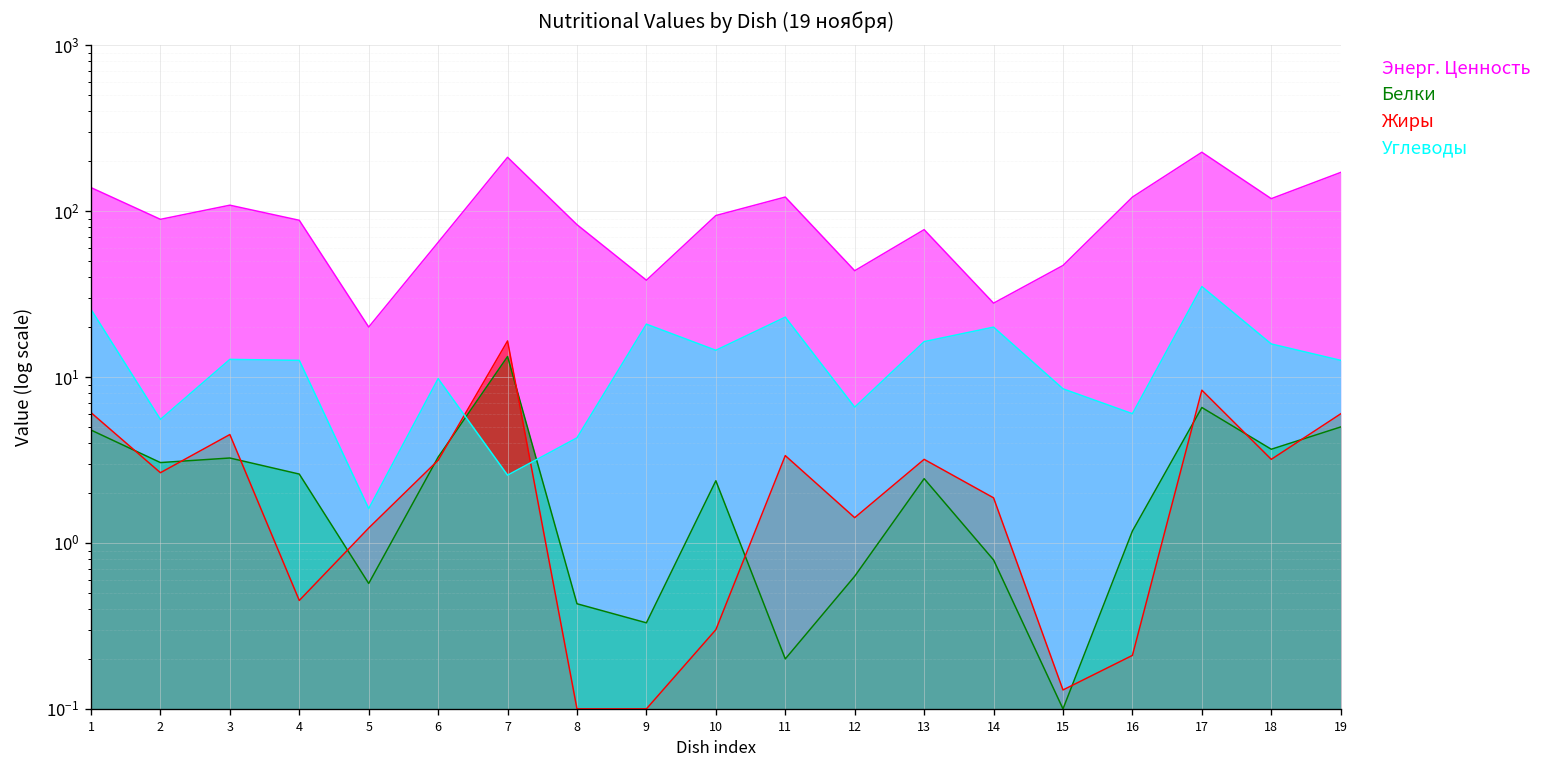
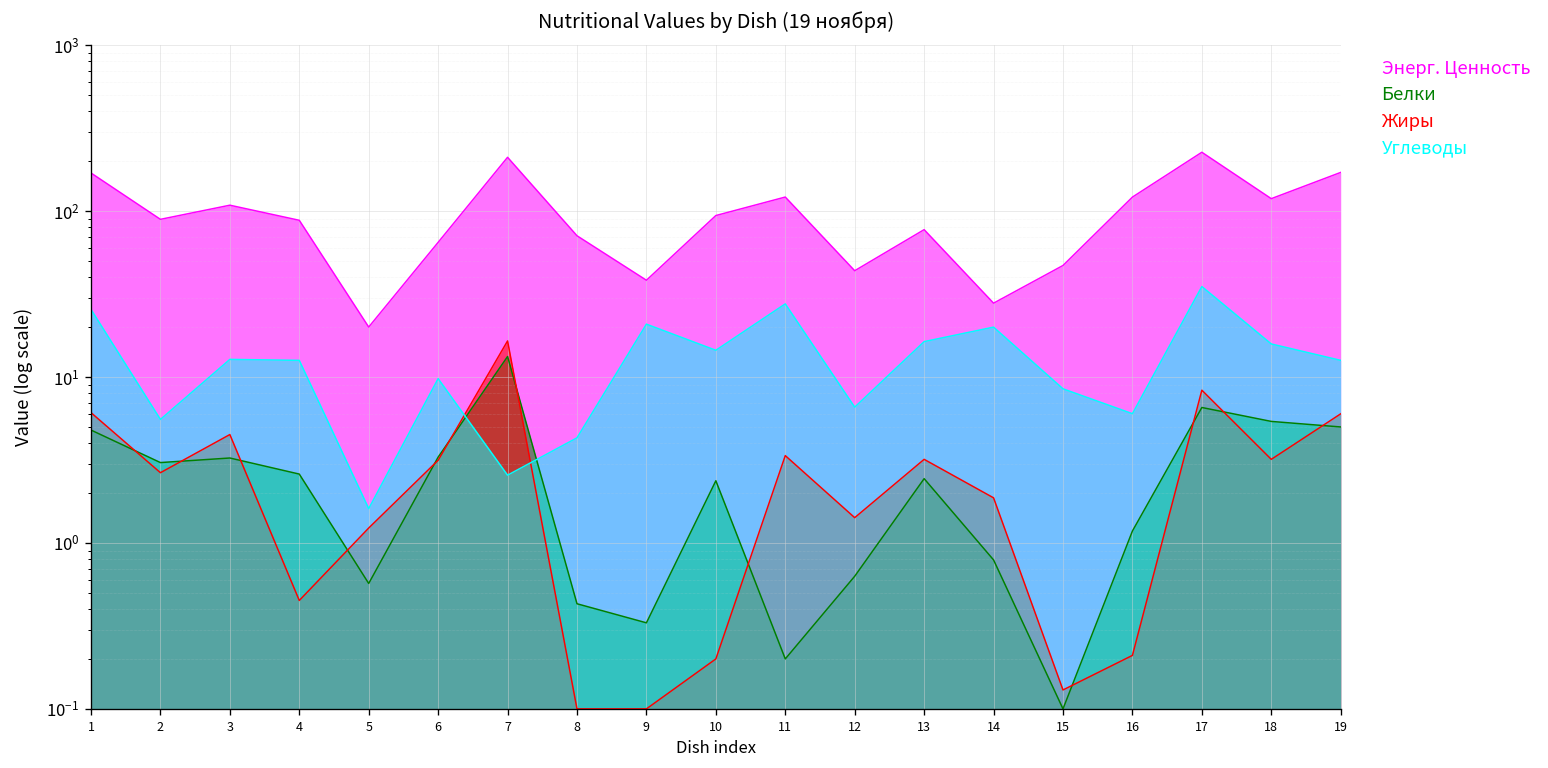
  {
    "Энерг. Ценность": {
-     "1": 140,
+     "1": 170,
      "2": 90,
      "3": 110,
      "4": 90,
      "5": 20,
      "6": 60,
      "7": 210,
-     "8": 80,
+     "8": 70,
      "9": 38,
      "10": 90,
      "11": 120,
      "12": 44,
      "13": 80,
      "14": 28,
      "15": 47,
      "16": 120,
      "17": 230,
      "18": 120,
      "19": 170
    },
    "Белки": {
      "1": 4.8,
      "2": 3.1,
      "3": 3.3,
      "4": 2.6,
      "5": 0.57,
      "6": 3.3,
      "7": 13,
      "8": 0.43,
      "9": 0.33,
      "10": 2.4,
      "11": 0.2,
      "12": 0.6,
      "13": 2.4,
      "14": 0.8,
      "15": 0.1,
      "16": 1.2,
      "17": 7,
-     "18": 3.7,
+     "18": 5.4,
      "19": 5.0
    },
    "Жиры": {
      "1": 6,
      "2": 2.7,
      "3": 4.5,
      "4": 0.45,
      "5": 1.2,
      "6": 3.2,
      "7": 17,
      "8": 0.1,
      "9": 0.1,
-     "10": 0.3,
+     "10": 0.2,
      "11": 3.4,
      "12": 1.4,
      "13": 3.2,
      "14": 1.9,
      "15": 0.13,
      "16": 0.21,
      "17": 8,
      "18": 3.2,
      "19": 6.0
    },
    "Углеводы": {
      "1": 26,
      "2": 5.6,
      "3": 13,
      "4": 13,
      "5": 1.6,
      "6": 10,
      "7": 2.6,
      "8": 4.3,
      "9": 21,
      "10": 14,
-     "11": 23,
+     "11": 28,
      "12": 7,
      "13": 16,
      "14": 20,
      "15": 8,
      "16": 6,
      "17": 35,
      "18": 16,
      "19": 13
    }
  }
